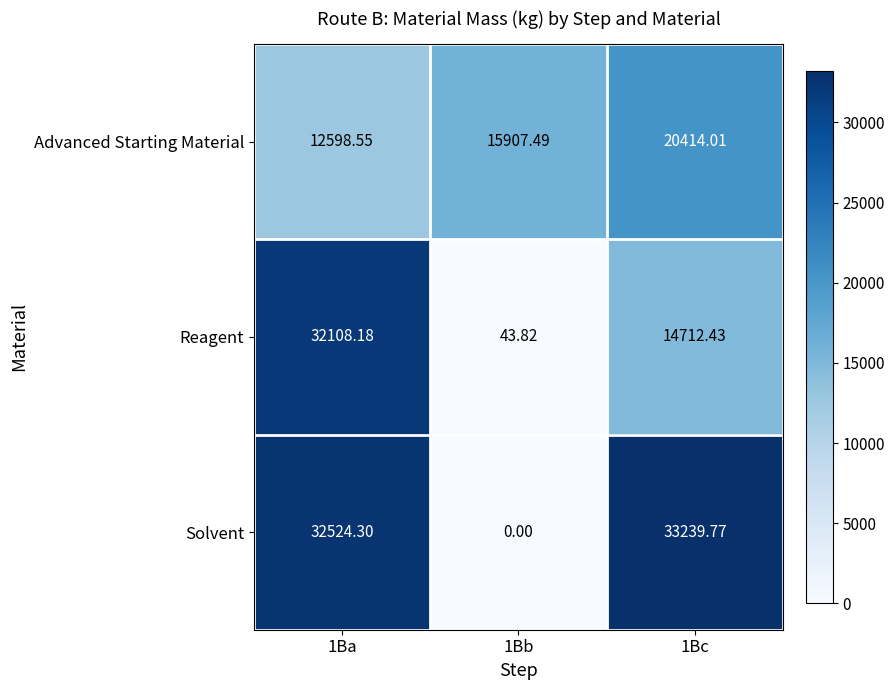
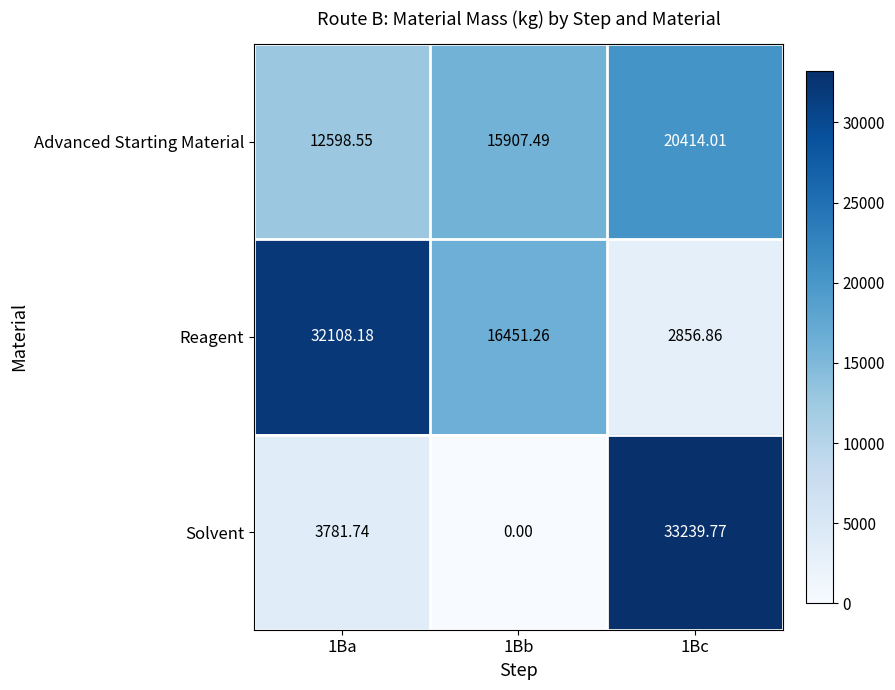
  {
    "Advanced Starting Material": {
      "1Ba": 12598.55,
      "1Bb": 15907.49,
      "1Bc": 20414.01
    },
    "Reagent": {
      "1Ba": 32108.18,
-     "1Bb": 43.82,
-     "1Bc": 14712.43
+     "1Bb": 16451.26,
+     "1Bc": 2856.86
    },
    "Solvent": {
-     "1Ba": 32524.30,
+     "1Ba": 3781.74,
      "1Bb": 0.00,
      "1Bc": 33239.77
    }
  }
